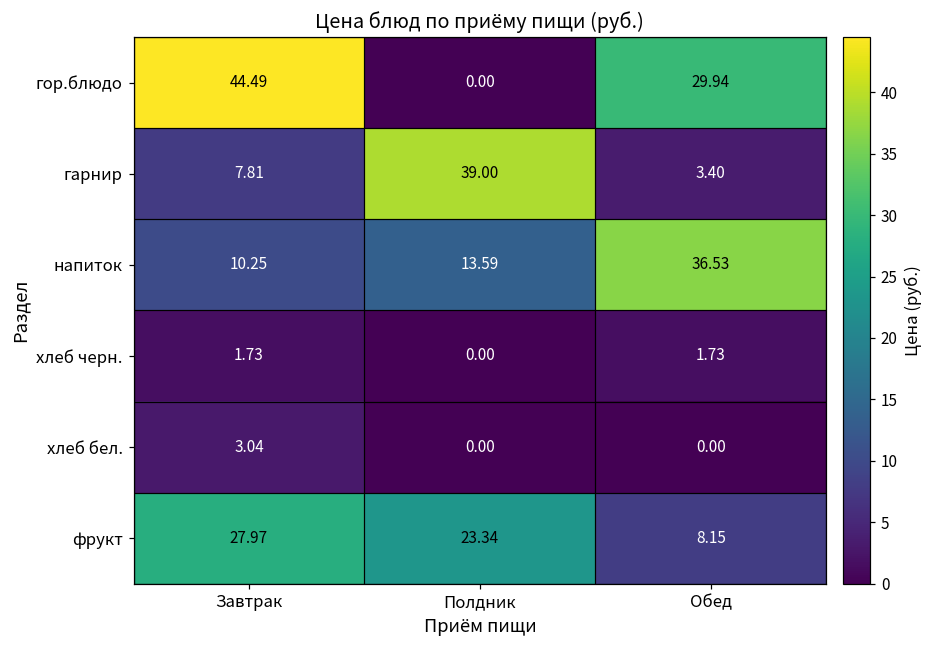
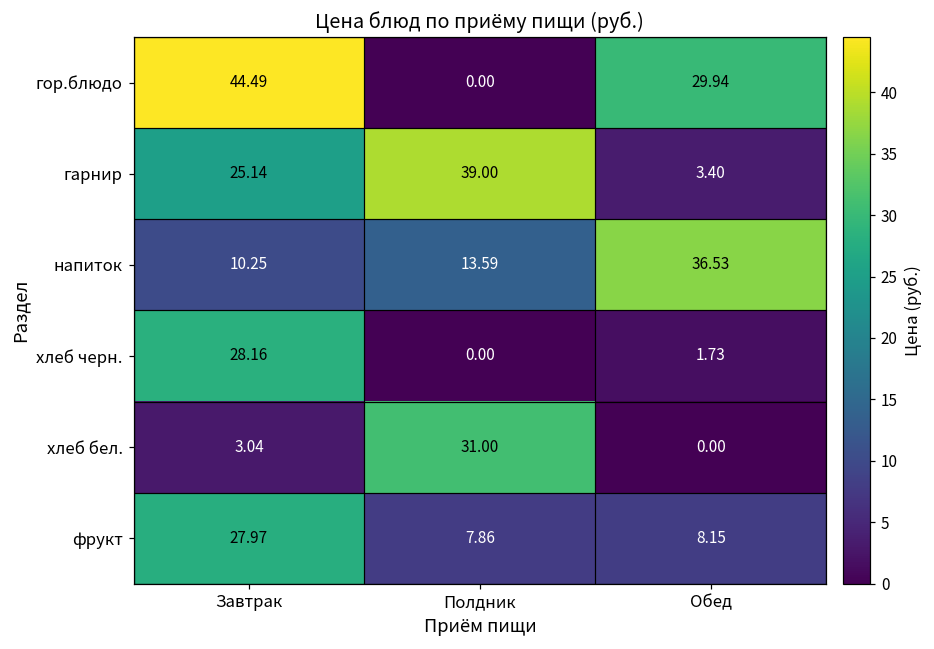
  {
    "гор.блюдо": {
      "Завтрак": 44.49,
      "Полдник": 0.00,
      "Обед": 29.94
    },
    "гарнир": {
-     "Завтрак": 7.81,
+     "Завтрак": 25.14,
      "Полдник": 39.00,
      "Обед": 3.40
    },
    "напиток": {
      "Завтрак": 10.25,
      "Полдник": 13.59,
      "Обед": 36.53
    },
    "хлеб черн.": {
-     "Завтрак": 1.73,
+     "Завтрак": 28.16,
      "Полдник": 0.00,
      "Обед": 1.73
    },
    "хлеб бел.": {
      "Завтрак": 3.04,
-     "Полдник": 0.00,
+     "Полдник": 31.00,
      "Обед": 0.00
    },
    "фрукт": {
      "Завтрак": 27.97,
-     "Полдник": 23.34,
+     "Полдник": 7.86,
      "Обед": 8.15
    }
  }
